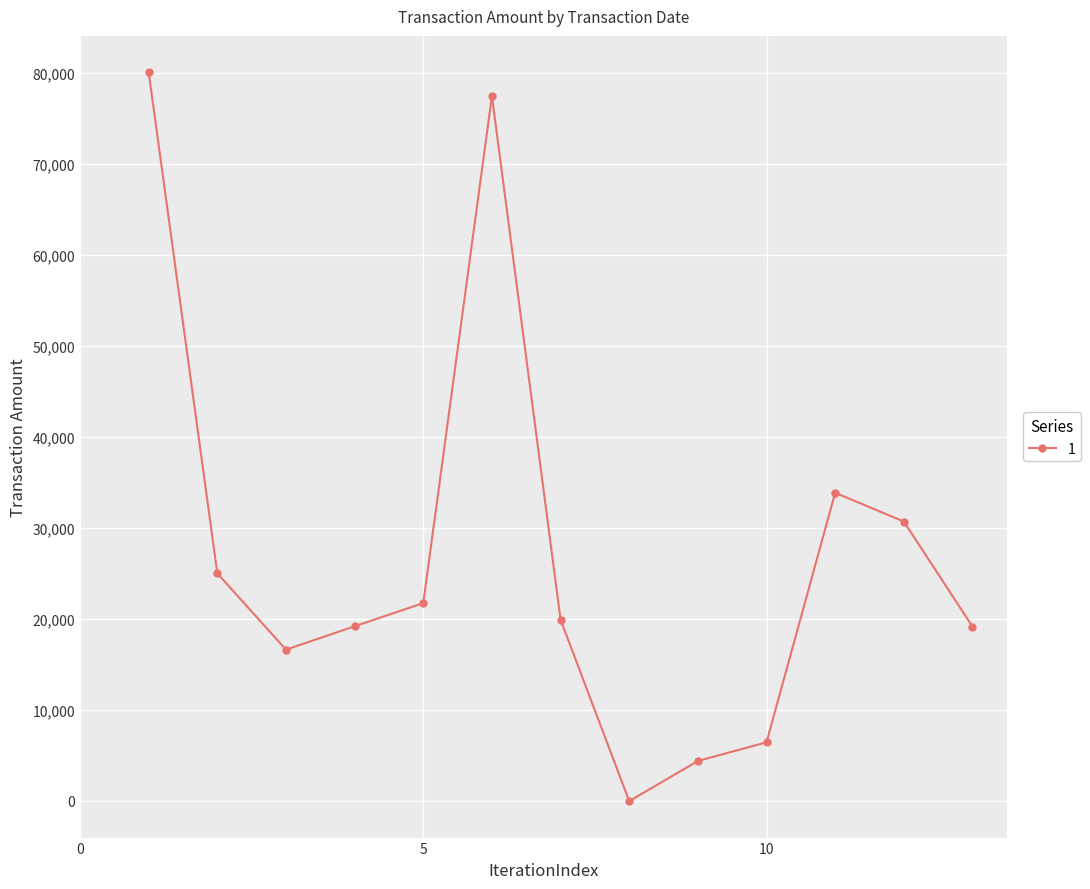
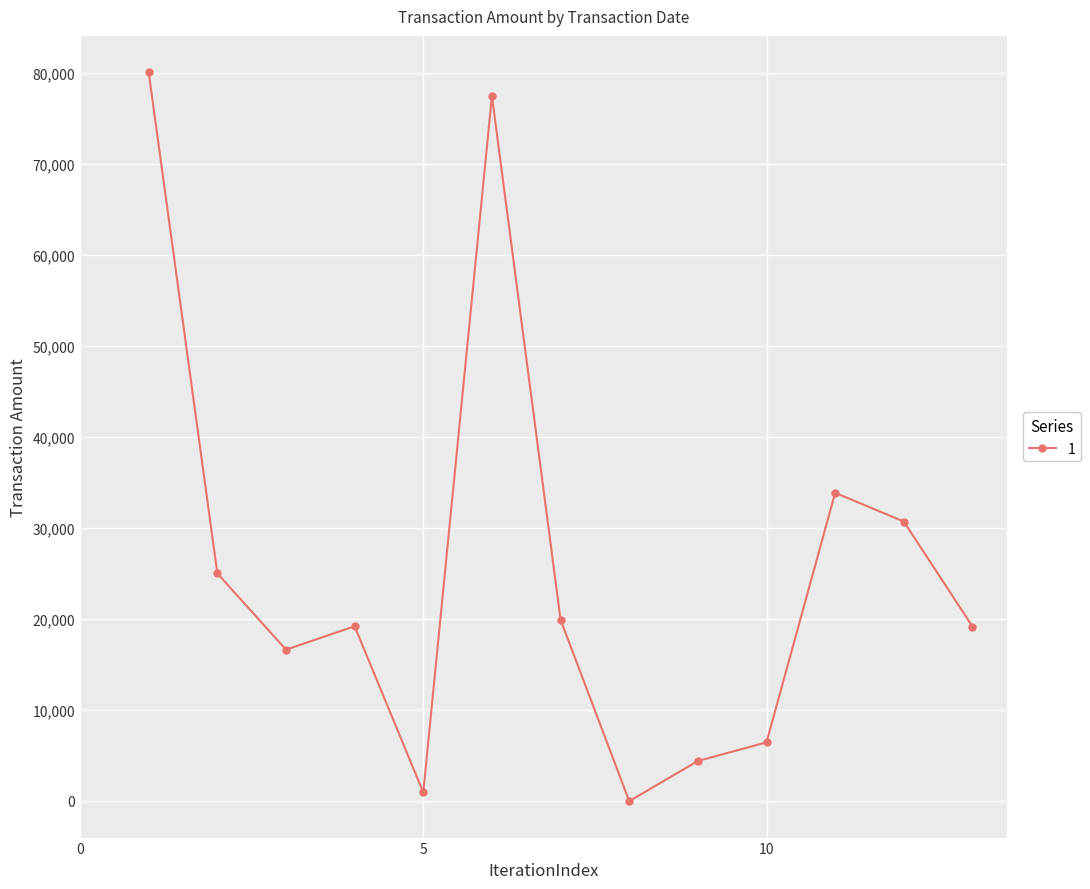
  {
-   "5": "22,000",
+   "5": "1,000",
    "10": "6,000"
  }
